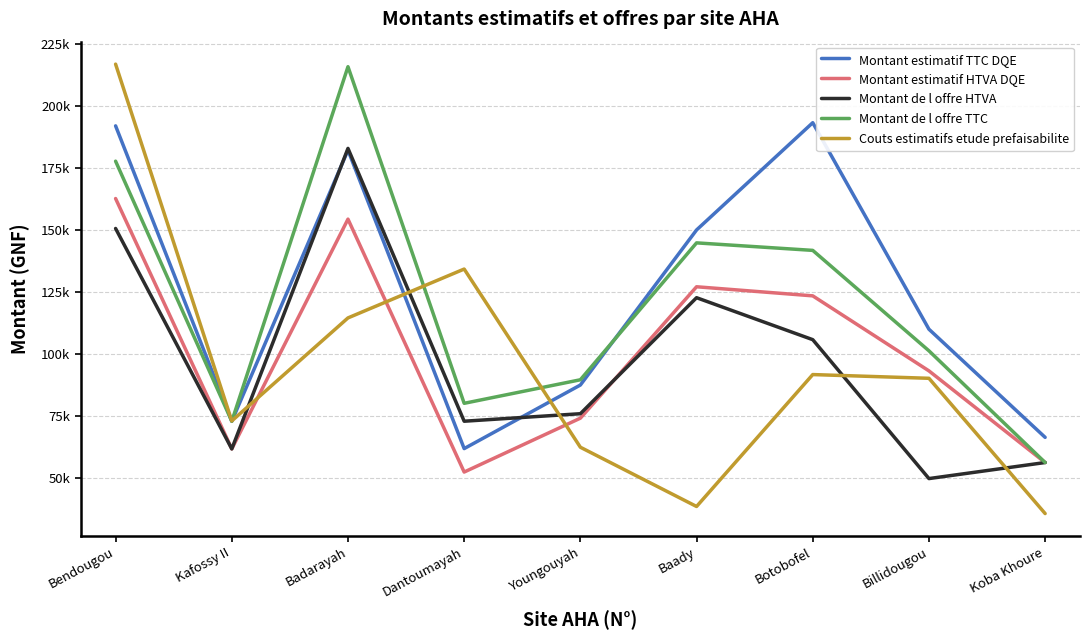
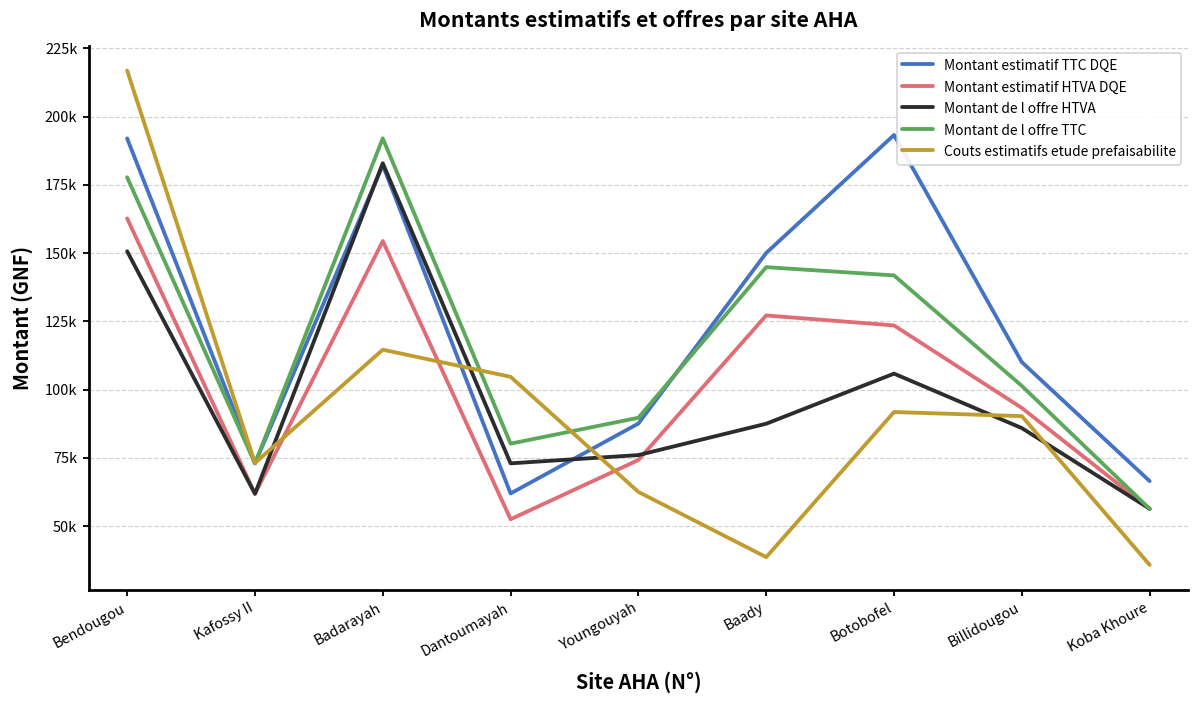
  {
    "Montant estimatif TTC DQE": {
      "Bendougou": 192000,
      "Dantoumayah": 62000,
      "Youngouyah": 88000,
      "Baady": 150000,
      "Botobofel": 193000,
      "Billidougou": 110000,
      "Koba Khoure": 66000
    },
    "Montant estimatif HTVA DQE": {
      "Bendougou": 163000,
      "Badarayah": 154000,
      "Dantoumayah": 52000,
      "Youngouyah": 74000,
      "Baady": 127000,
      "Botobofel": 123000,
      "Billidougou": 93000
    },
    "Montant de l offre HTVA": {
      "Bendougou": 151000,
      "Dantoumayah": 73000,
      "Youngouyah": 76000,
-     "Baady": 123000,
+     "Baady": 87000,
      "Botobofel": 106000,
-     "Billidougou": 50000
+     "Billidougou": 86000
    },
    "Montant de l offre TTC": {
      "Bendougou": 178000,
-     "Badarayah": 216000,
+     "Badarayah": 192000,
      "Dantoumayah": 80000,
      "Youngouyah": 90000,
      "Baady": 145000,
      "Botobofel": 142000,
      "Billidougou": 101000
    },
    "Couts estimatifs etude prefaisabilite": {
      "Bendougou": 217000,
      "Badarayah": 115000,
-     "Dantoumayah": 134000,
+     "Dantoumayah": 105000,
      "Youngouyah": 63000,
      "Baady": 39000,
      "Botobofel": 92000,
      "Billidougou": 90000,
      "Koba Khoure": 36000
    }
  }
